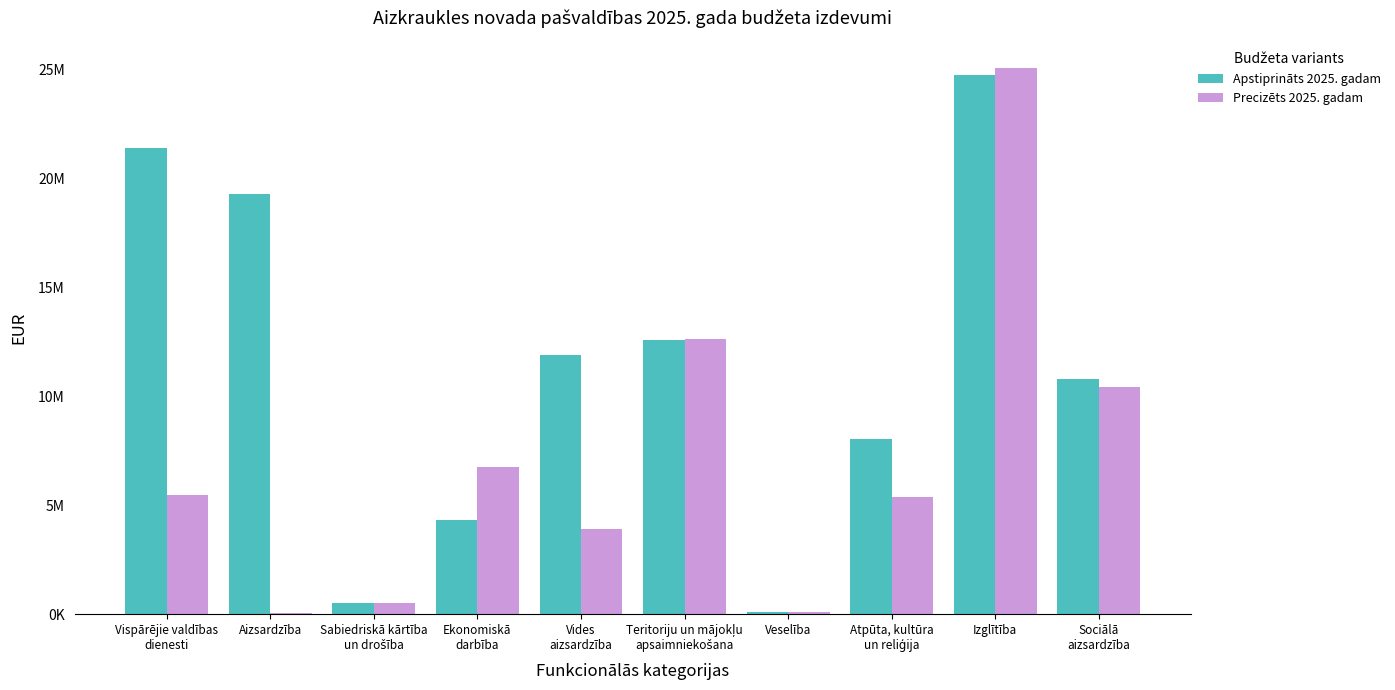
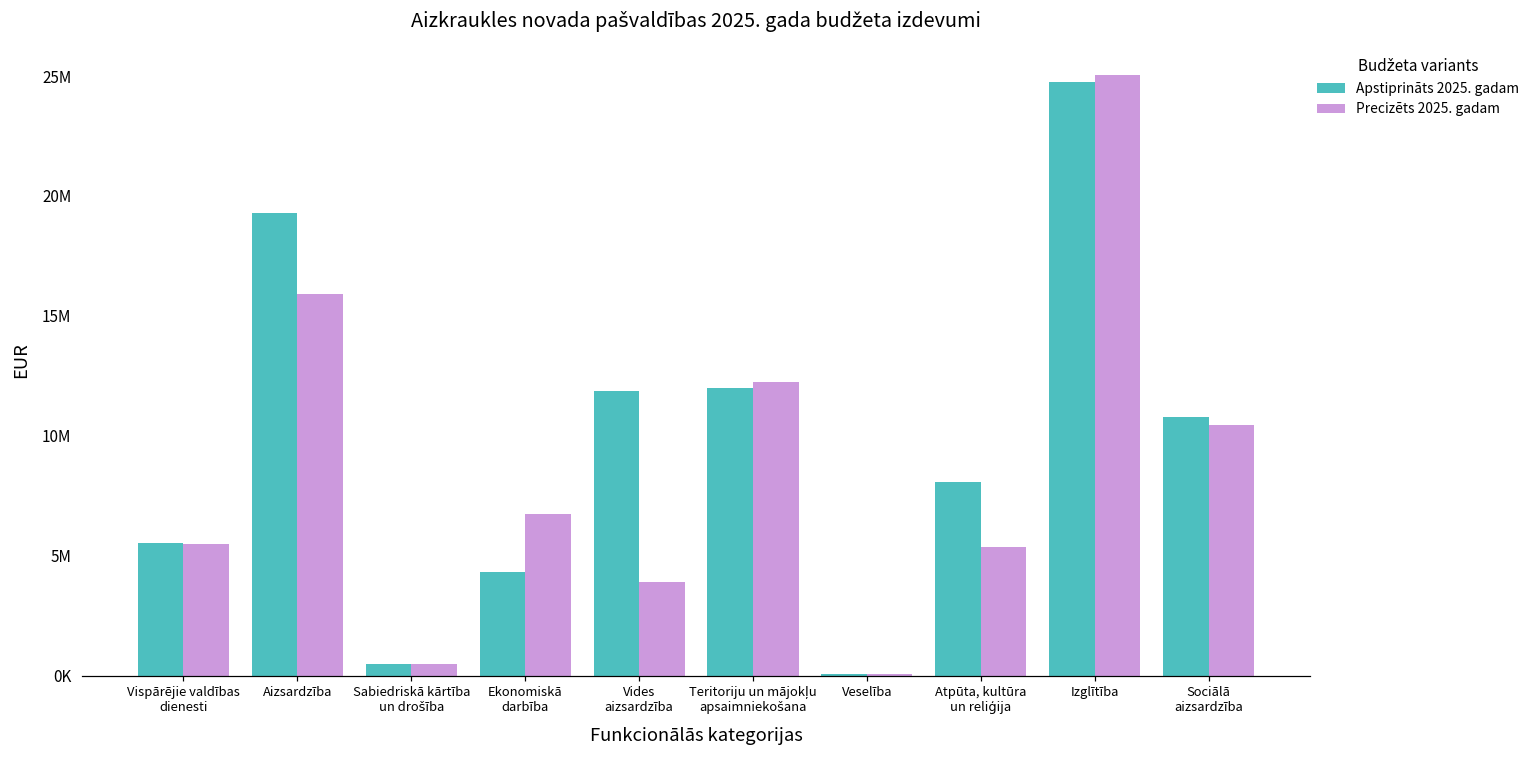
  {
    "Apstiprināts 2025. gadam": {
-     "Vispārējie valdības dienesti": 21400000,
+     "Vispārējie valdības dienesti": 5500000,
      "Aizsardzība": 19300000,
      "Sabiedriskā kārtība un drošība": 500000,
      "Ekonomiskā darbība": 4300000,
      "Vides aizsardzība": 11900000,
-     "Teritoriju un mājokļu apsaimniekošana": 12600000,
+     "Teritoriju un mājokļu apsaimniekošana": 12000000,
      "Atpūta, kultūra un reliģija": 8100000,
      "Izglītība": 24700000,
      "Sociālā aizsardzība": 10800000
    },
    "Precizēts 2025. gadam": {
      "Vispārējie valdības dienesti": 5500000,
-     "Aizsardzība": 0,
+     "Aizsardzība": 15900000,
      "Sabiedriskā kārtība un drošība": 500000,
      "Ekonomiskā darbība": 6800000,
      "Vides aizsardzība": 3900000,
-     "Teritoriju un mājokļu apsaimniekošana": 12600000,
+     "Teritoriju un mājokļu apsaimniekošana": 12200000,
      "Atpūta, kultūra un reliģija": 5400000,
      "Izglītība": 25000000,
      "Sociālā aizsardzība": 10400000
    }
  }
